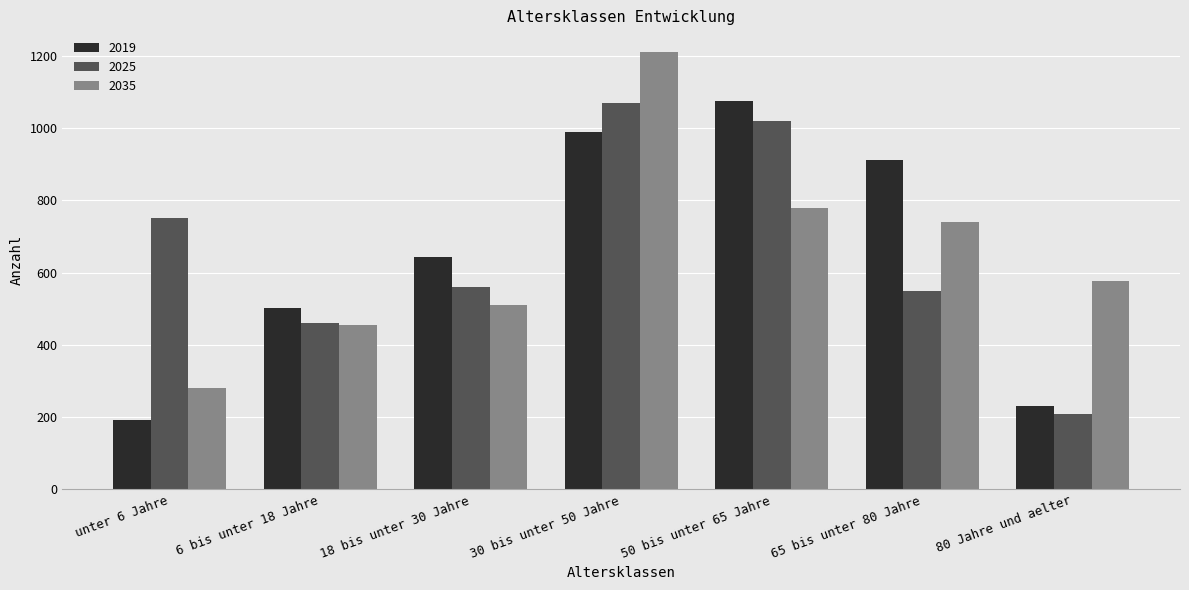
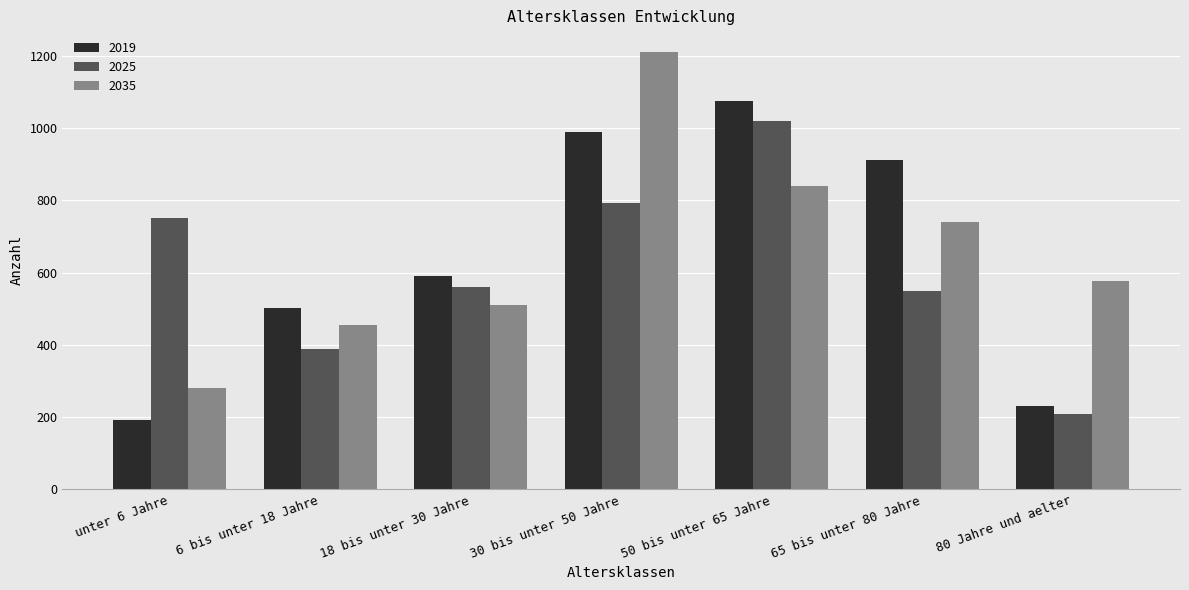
  {
    "2019": {
      "unter 6 Jahre": 190,
      "6 bis unter 18 Jahre": 500,
-     "18 bis unter 30 Jahre": 640,
+     "18 bis unter 30 Jahre": 590,
      "30 bis unter 50 Jahre": 990,
      "50 bis unter 65 Jahre": 1070,
      "65 bis unter 80 Jahre": 910,
      "80 Jahre und aelter": 230
    },
    "2025": {
      "unter 6 Jahre": 750,
-     "6 bis unter 18 Jahre": 460,
+     "6 bis unter 18 Jahre": 390,
      "18 bis unter 30 Jahre": 560,
-     "30 bis unter 50 Jahre": 1070,
+     "30 bis unter 50 Jahre": 790,
      "50 bis unter 65 Jahre": 1020,
      "65 bis unter 80 Jahre": 550,
      "80 Jahre und aelter": 210
    },
    "2035": {
      "unter 6 Jahre": 280,
      "6 bis unter 18 Jahre": 450,
      "18 bis unter 30 Jahre": 510,
      "30 bis unter 50 Jahre": 1210,
-     "50 bis unter 65 Jahre": 780,
+     "50 bis unter 65 Jahre": 840,
      "65 bis unter 80 Jahre": 740,
      "80 Jahre und aelter": 580
    }
  }
